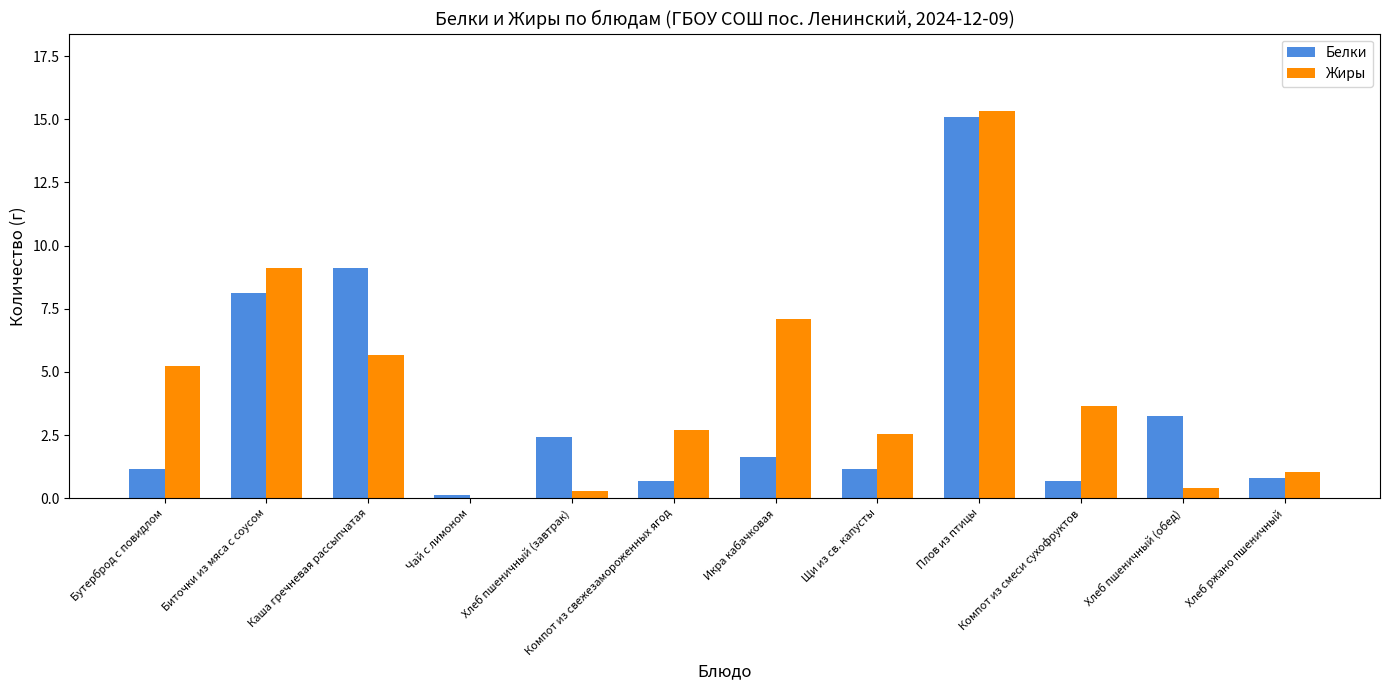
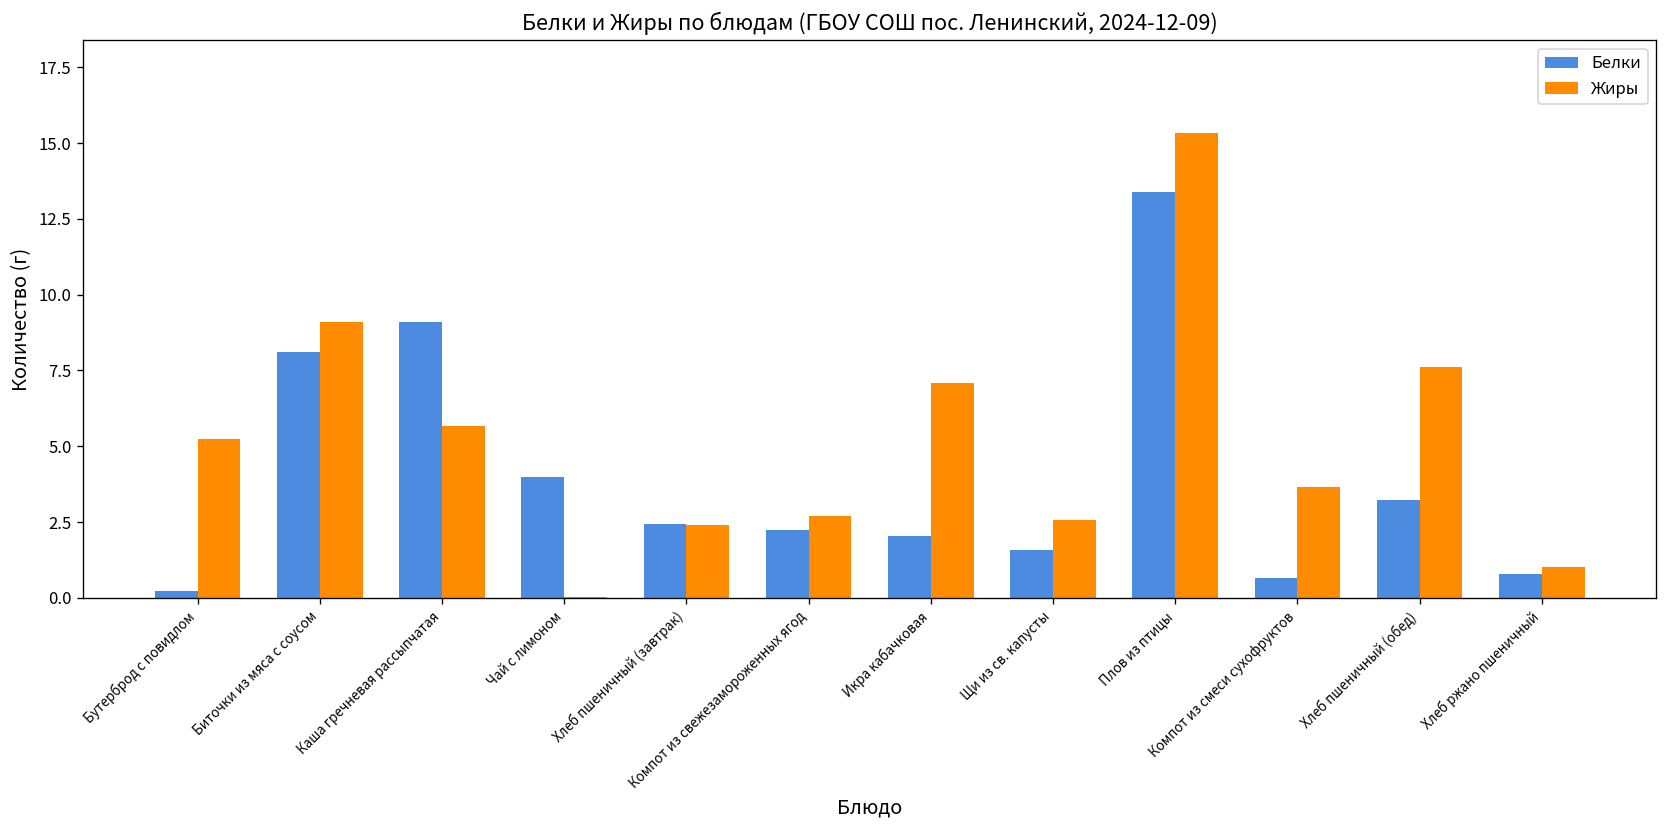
  {
    "Белки": {
-     "Бутерброд с повидлом": 1.2,
+     "Бутерброд с повидлом": 0.2,
      "Биточки из мяса с соусом": 8.1,
      "Каша гречневая рассыпчатая": 9.1,
-     "Чай с лимоном": 0.1,
+     "Чай с лимоном": 4.0,
      "Хлеб пшеничный (завтрак)": 2.4,
-     "Компот из свежезамороженных ягод": 0.7,
-     "Икра кабачковая": 1.6,
-     "Щи из св. капусты": 1.1,
-     "Плов из птицы": 15.1,
+     "Компот из свежезамороженных ягод": 2.3,
+     "Икра кабачковая": 2.0,
+     "Щи из св. капусты": 1.6,
+     "Плов из птицы": 13.4,
      "Компот из смеси сухофруктов": 0.7,
      "Хлеб пшеничный (обед)": 3.2,
      "Хлеб ржано пшеничный": 0.8
    },
    "Жиры": {
      "Бутерброд с повидлом": 5.2,
      "Биточки из мяса с соусом": 9.1,
      "Каша гречневая рассыпчатая": 5.7,
-     "Хлеб пшеничный (завтрак)": 0.3,
+     "Хлеб пшеничный (завтрак)": 2.4,
      "Компот из свежезамороженных ягод": 2.7,
      "Икра кабачковая": 7.1,
      "Щи из св. капусты": 2.6,
      "Плов из птицы": 15.3,
      "Компот из смеси сухофруктов": 3.7,
-     "Хлеб пшеничный (обед)": 0.4,
+     "Хлеб пшеничный (обед)": 7.6,
      "Хлеб ржано пшеничный": 1.0
    }
  }
